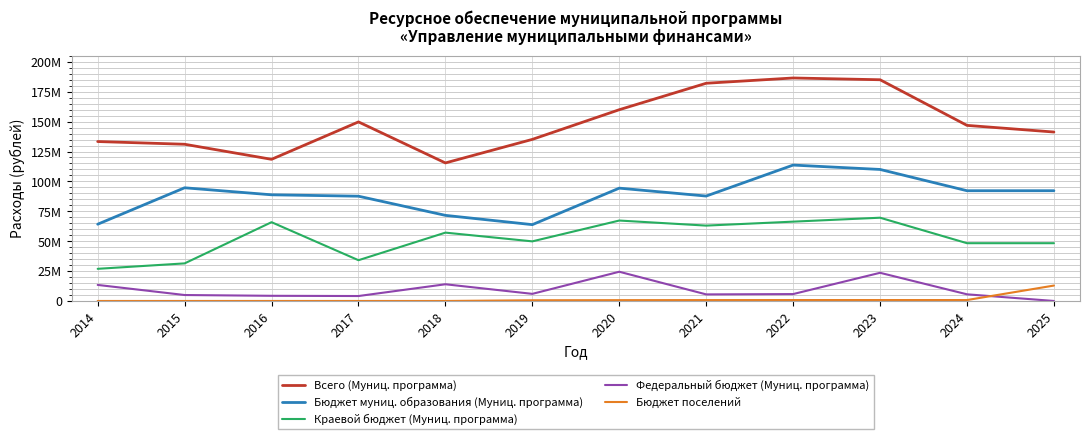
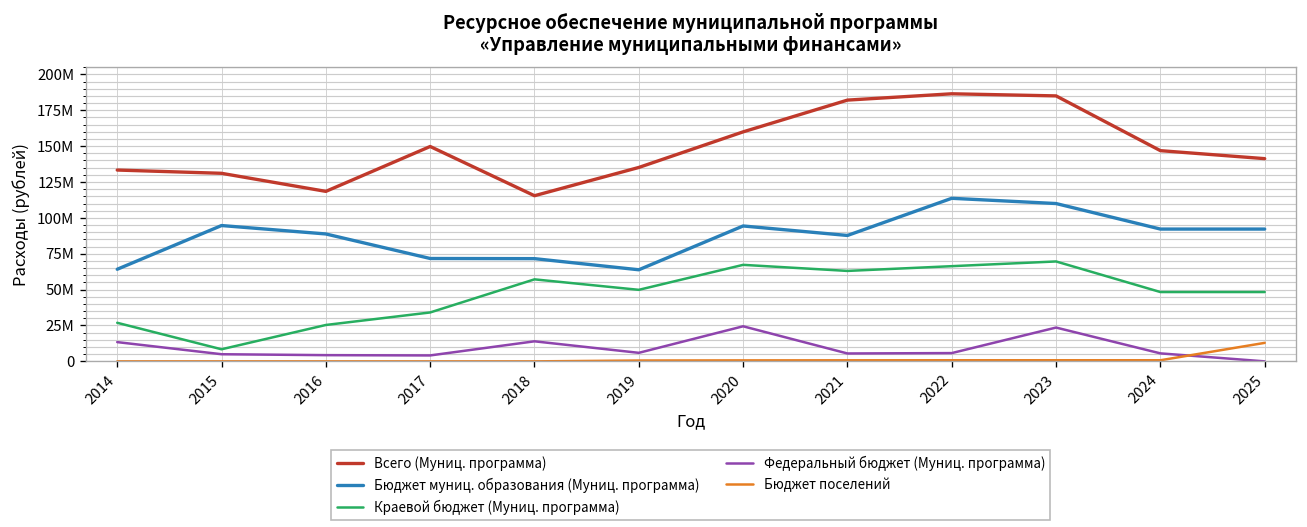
  {
    "Всего (Муниц. программа)": {
      "2014": 133000000,
      "2015": 131000000,
      "2016": 118000000,
      "2017": 150000000,
      "2018": 115000000,
      "2019": 135000000,
      "2020": 160000000,
      "2021": 182000000,
      "2022": 186000000,
      "2023": 185000000,
      "2024": 147000000,
      "2025": 141000000
    },
    "Бюджет муниц. образования (Муниц. программа)": {
      "2014": 64000000,
      "2015": 95000000,
      "2016": 89000000,
-     "2017": 88000000,
+     "2017": 72000000,
      "2018": 72000000,
      "2019": 64000000,
      "2020": 94000000,
      "2021": 88000000,
      "2022": 114000000,
      "2023": 110000000,
      "2024": 92000000,
      "2025": 92000000
    },
    "Краевой бюджет (Муниц. программа)": {
      "2014": 27000000,
-     "2015": 31000000,
-     "2016": 66000000,
+     "2015": 8000000,
+     "2016": 25000000,
      "2017": 34000000,
      "2018": 57000000,
      "2019": 50000000,
      "2020": 67000000,
      "2021": 63000000,
      "2022": 66000000,
      "2023": 70000000,
      "2024": 48000000,
      "2025": 48000000
    },
    "Федеральный бюджет (Муниц. программа)": {
      "2014": 13000000,
      "2015": 5000000,
      "2016": 4000000,
      "2017": 4000000,
      "2018": 14000000,
      "2019": 6000000,
      "2020": 24000000,
      "2021": 5000000,
      "2022": 6000000,
      "2023": 24000000,
      "2024": 6000000,
      "2025": 0
    },
    "Бюджет поселений": {
      "2014": 0,
      "2015": 0,
      "2016": 0,
      "2017": 0,
      "2018": 0,
      "2019": 1000000,
      "2020": 1000000,
      "2021": 1000000,
      "2022": 1000000,
      "2023": 1000000,
      "2024": 1000000,
      "2025": 13000000
    }
  }
